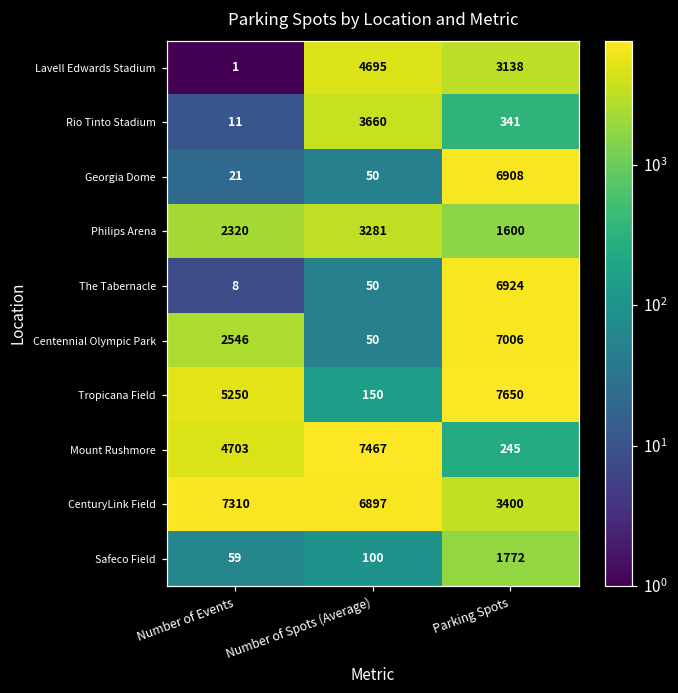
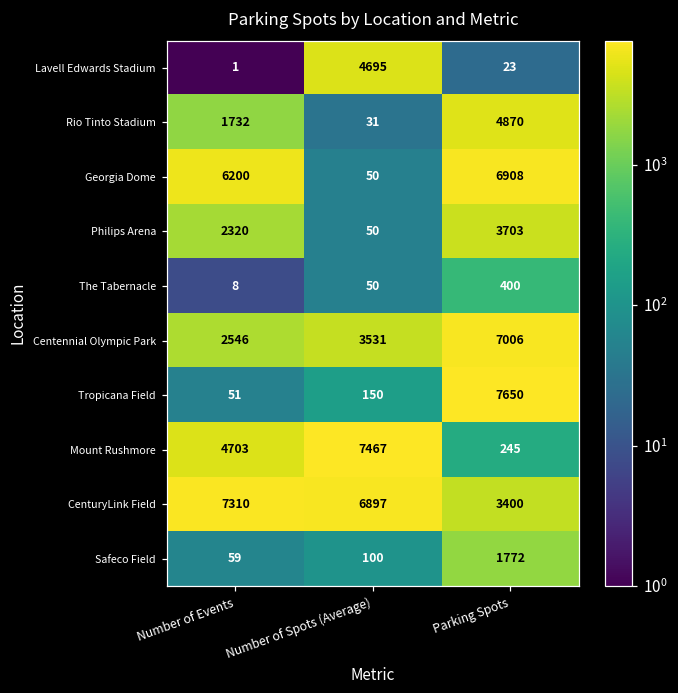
  {
    "Lavell Edwards Stadium": {
      "Number of Events": 1,
      "Number of Spots (Average)": 4695,
-     "Parking Spots": 3138
+     "Parking Spots": 23
    },
    "Rio Tinto Stadium": {
-     "Number of Events": 11,
-     "Number of Spots (Average)": 3660,
-     "Parking Spots": 341
+     "Number of Events": 1732,
+     "Number of Spots (Average)": 31,
+     "Parking Spots": 4870
    },
    "Georgia Dome": {
-     "Number of Events": 21,
+     "Number of Events": 6200,
      "Number of Spots (Average)": 50,
      "Parking Spots": 6908
    },
    "Philips Arena": {
      "Number of Events": 2320,
-     "Number of Spots (Average)": 3281,
-     "Parking Spots": 1600
+     "Number of Spots (Average)": 50,
+     "Parking Spots": 3703
    },
    "The Tabernacle": {
      "Number of Events": 8,
      "Number of Spots (Average)": 50,
-     "Parking Spots": 6924
+     "Parking Spots": 400
    },
    "Centennial Olympic Park": {
      "Number of Events": 2546,
-     "Number of Spots (Average)": 50,
+     "Number of Spots (Average)": 3531,
      "Parking Spots": 7006
    },
    "Tropicana Field": {
-     "Number of Events": 5250,
+     "Number of Events": 51,
      "Number of Spots (Average)": 150,
      "Parking Spots": 7650
    },
    "Mount Rushmore": {
      "Number of Events": 4703,
      "Number of Spots (Average)": 7467,
      "Parking Spots": 245
    },
    "CenturyLink Field": {
      "Number of Events": 7310,
      "Number of Spots (Average)": 6897,
      "Parking Spots": 3400
    },
    "Safeco Field": {
      "Number of Events": 59,
      "Number of Spots (Average)": 100,
      "Parking Spots": 1772
    }
  }
